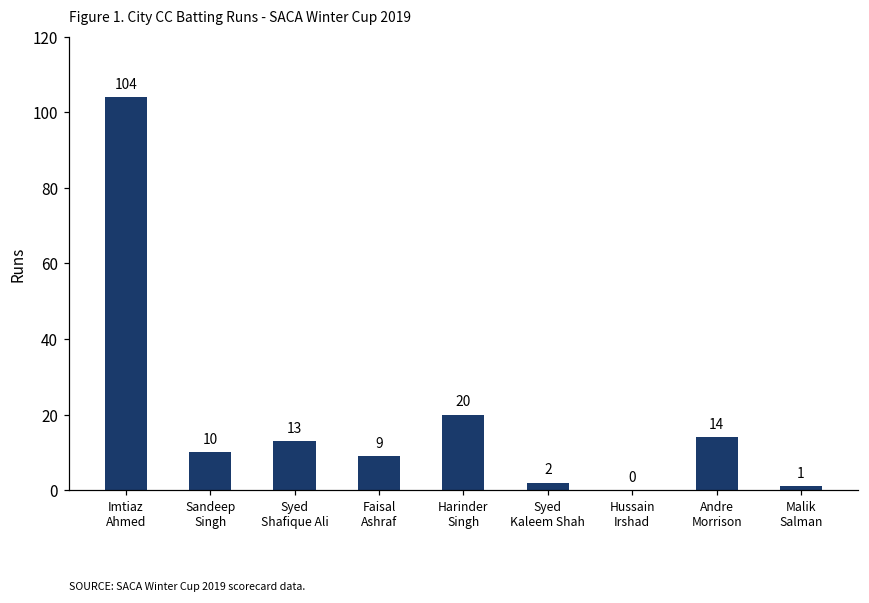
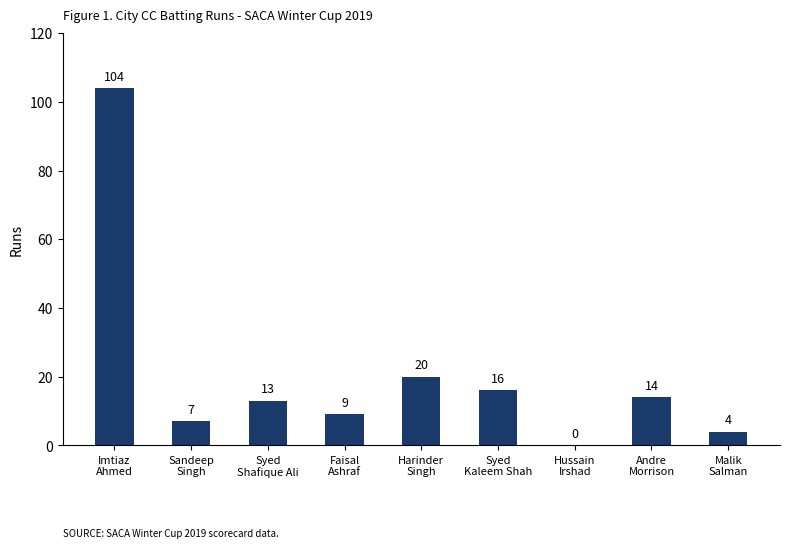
  {
    "Imtiaz Ahmed": 104,
-   "Sandeep Singh": 10,
+   "Sandeep Singh": 7,
    "Syed Shafique Ali": 13,
    "Faisal Ashraf": 9,
    "Harinder Singh": 20,
-   "Syed Kaleem Shah": 2,
+   "Syed Kaleem Shah": 16,
    "Hussain Irshad": 0,
    "Andre Morrison": 14,
-   "Malik Salman": 1
+   "Malik Salman": 4
  }
